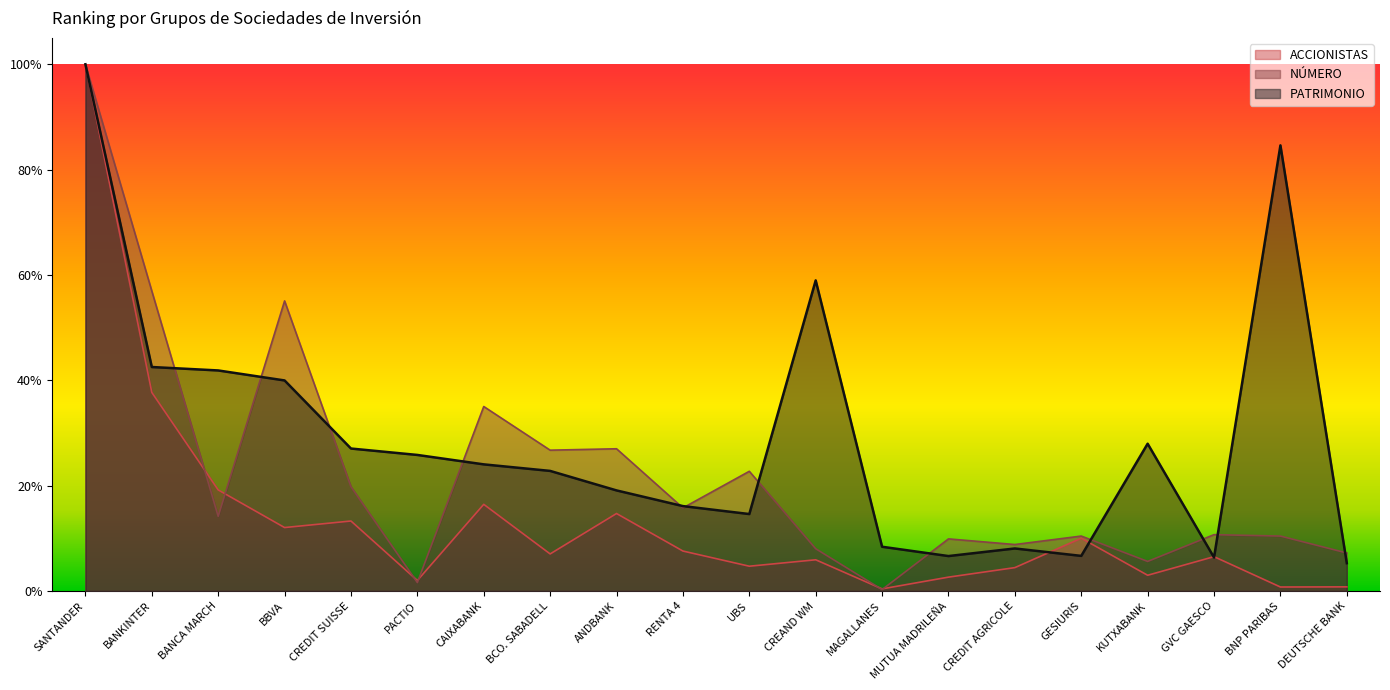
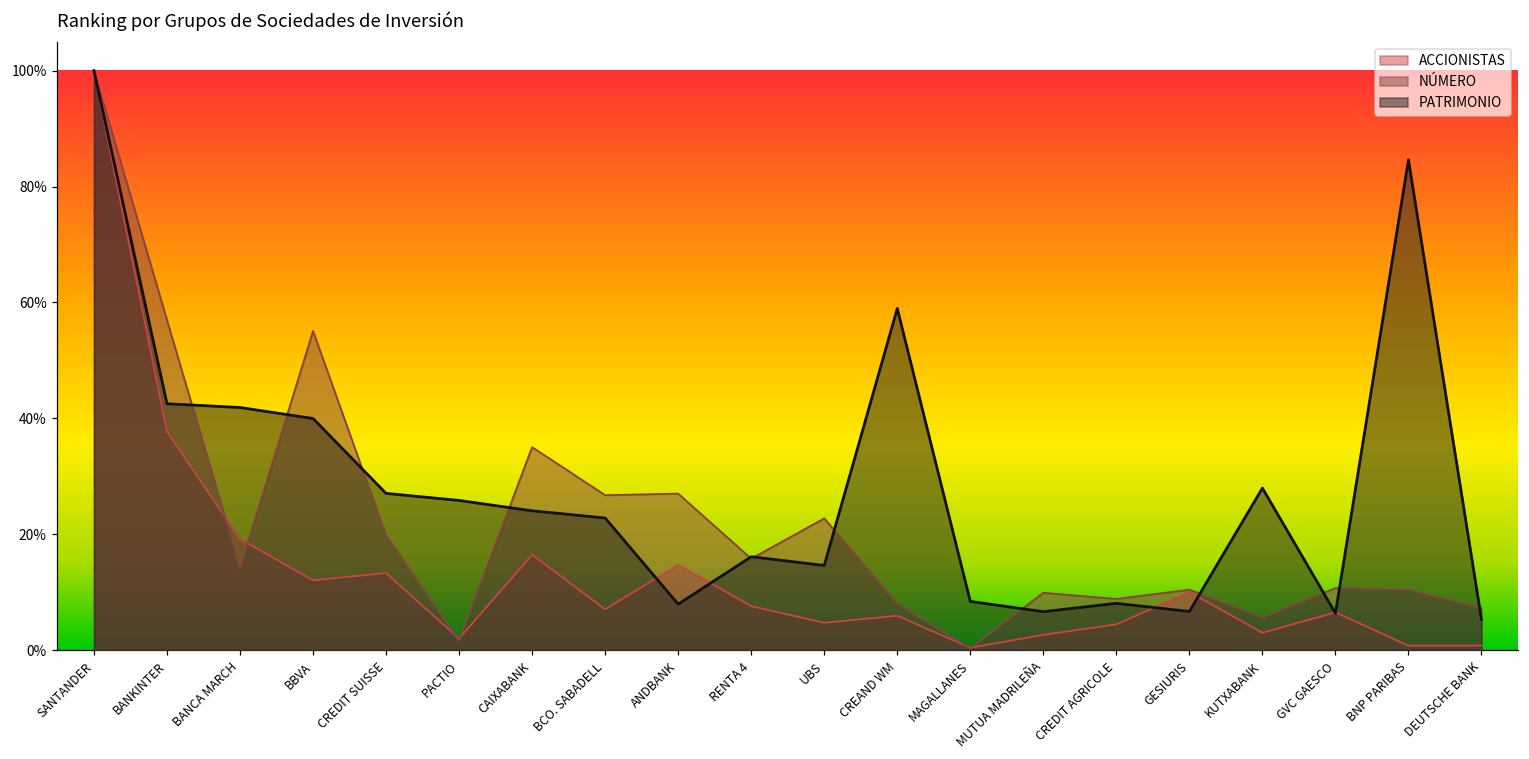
  {
    "PATRIMONIO": {
      "BANKINTER": "43%",
      "BANCA MARCH": "42%",
      "BBVA": "40%",
      "CREDIT SUISSE": "27%",
      "PACTIO": "26%",
      "CAIXABANK": "24%",
      "BCO. SABADELL": "23%",
-     "ANDBANK": "19%",
+     "ANDBANK": "8%",
      "UBS": "15%",
      "CREAND WM": "59%",
      "MAGALLANES": "8%",
      "MUTUA MADRILEÑA": "7%",
      "CREDIT AGRICOLE": "8%",
      "GESIURIS": "7%",
      "KUTXABANK": "28%",
      "BNP PARIBAS": "85%",
      "DEUTSCHE BANK": "5%"
    }
  }
